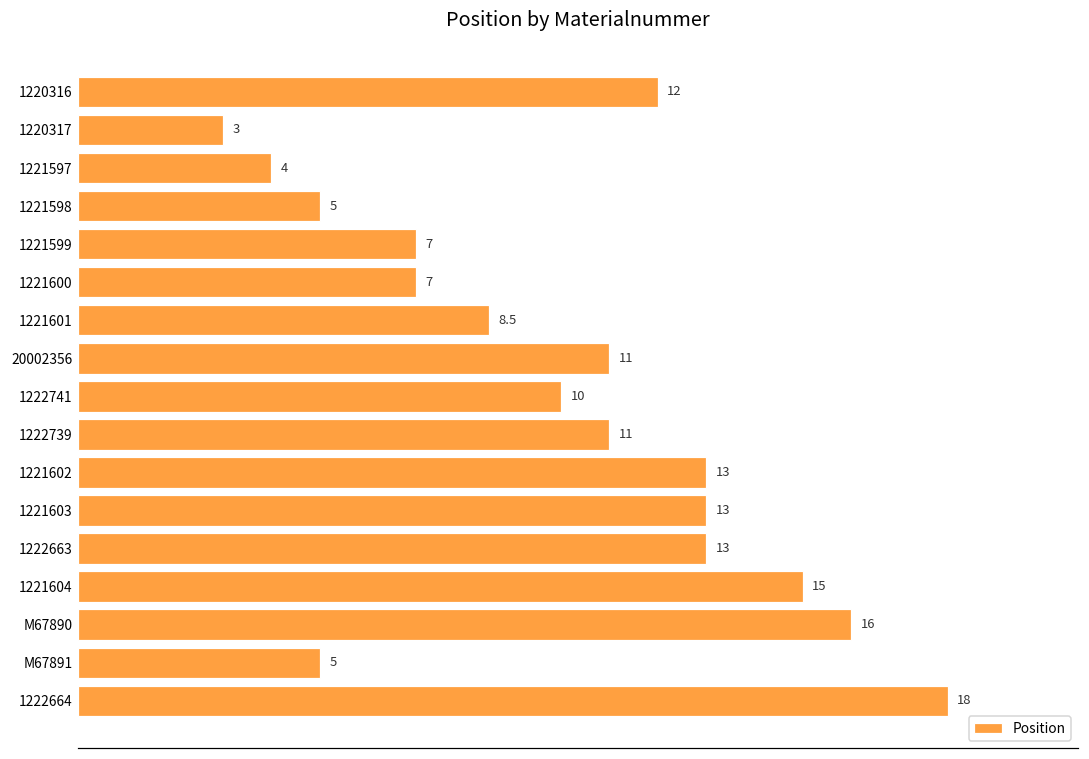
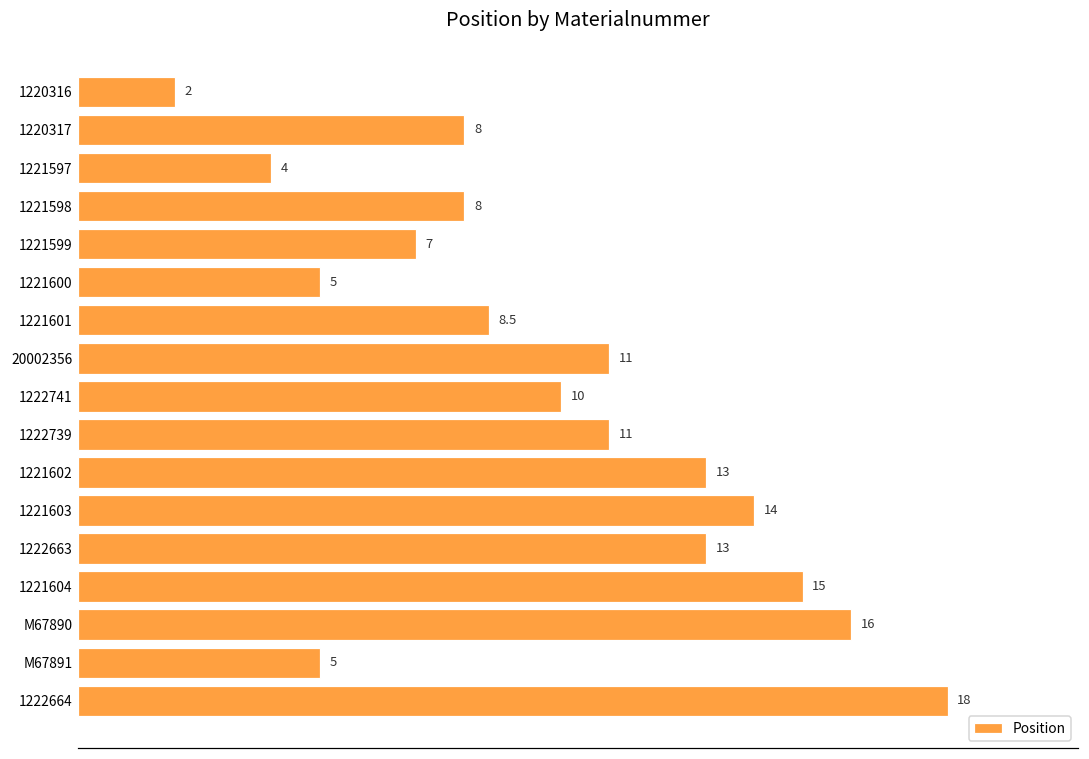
  {
-   "1220316": 12,
-   "1220317": 3,
+   "1220316": 2,
+   "1220317": 8,
    "1221597": 4,
-   "1221598": 5,
+   "1221598": 8,
    "1221599": 7,
-   "1221600": 7,
+   "1221600": 5,
    "1221601": 8.5,
    "20002356": 11,
    "1222741": 10,
    "1222739": 11,
    "1221602": 13,
-   "1221603": 13,
+   "1221603": 14,
    "1222663": 13,
    "1221604": 15,
    "M67890": 16,
    "M67891": 5,
    "1222664": 18
  }
